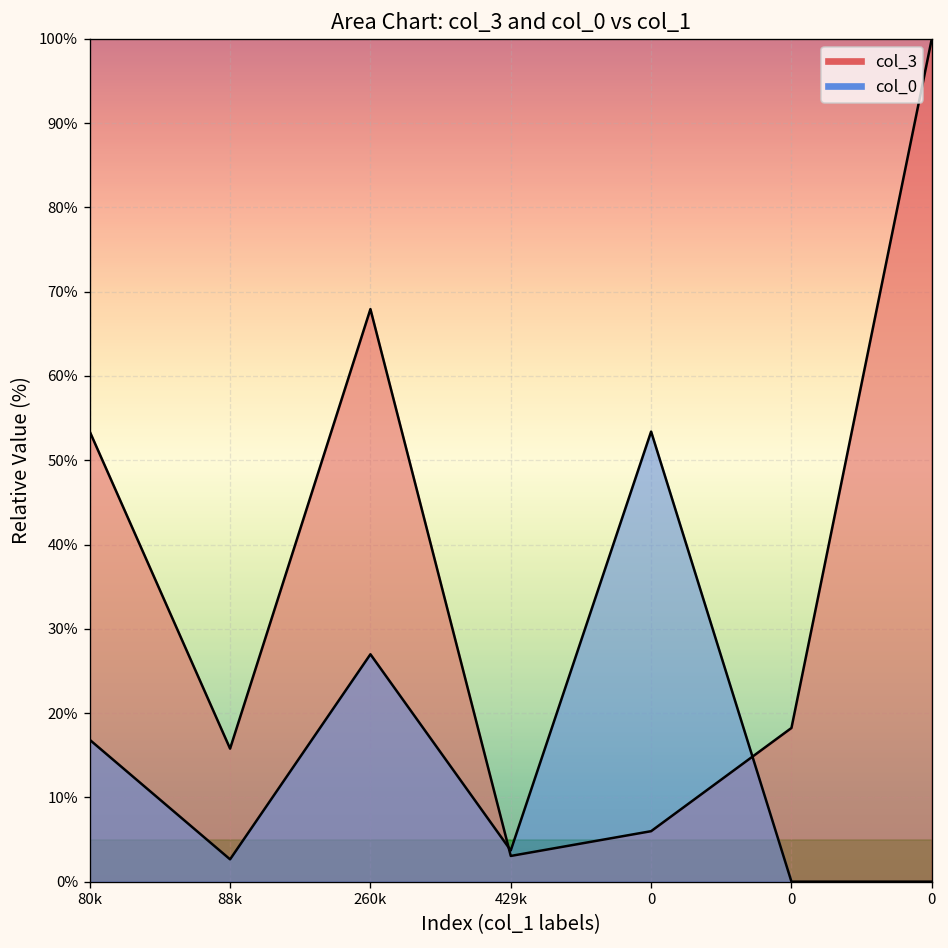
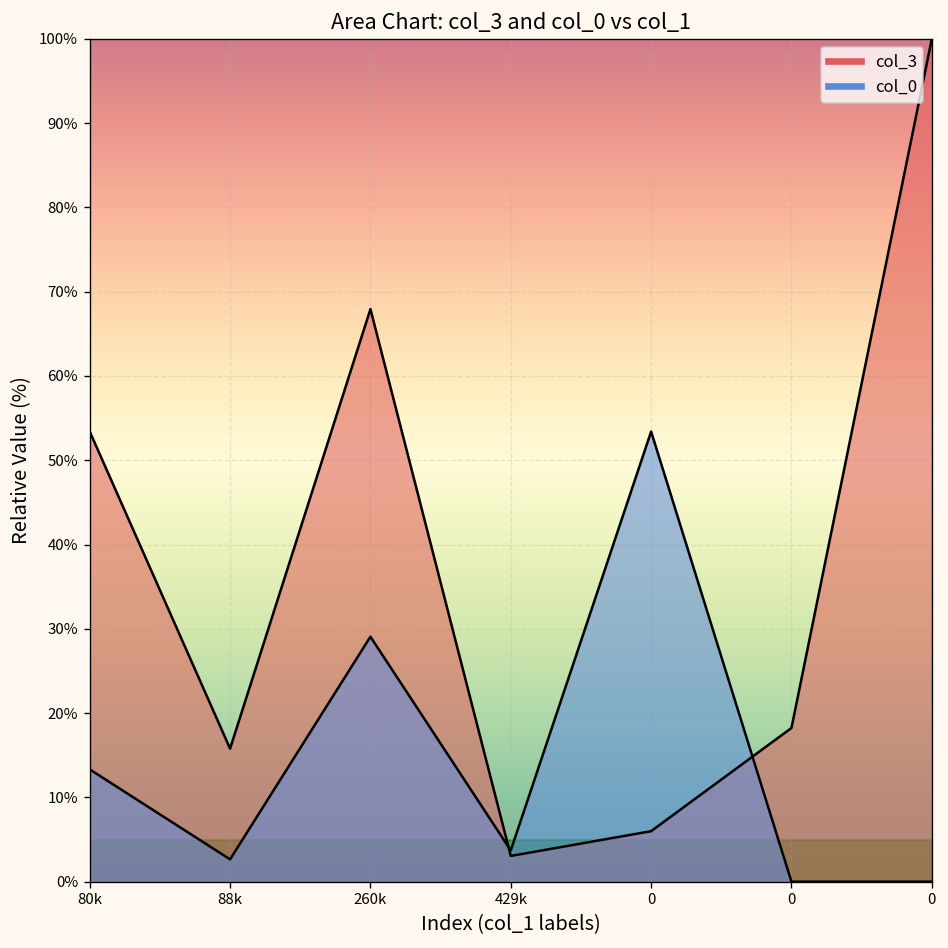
  {
    "col_3": {
      "80k": "53%",
      "88k": "16%",
      "260k": "68%"
    },
    "col_0": {
-     "80k": "17%",
-     "260k": "27%"
+     "80k": "13%",
+     "260k": "29%"
    }
  }
